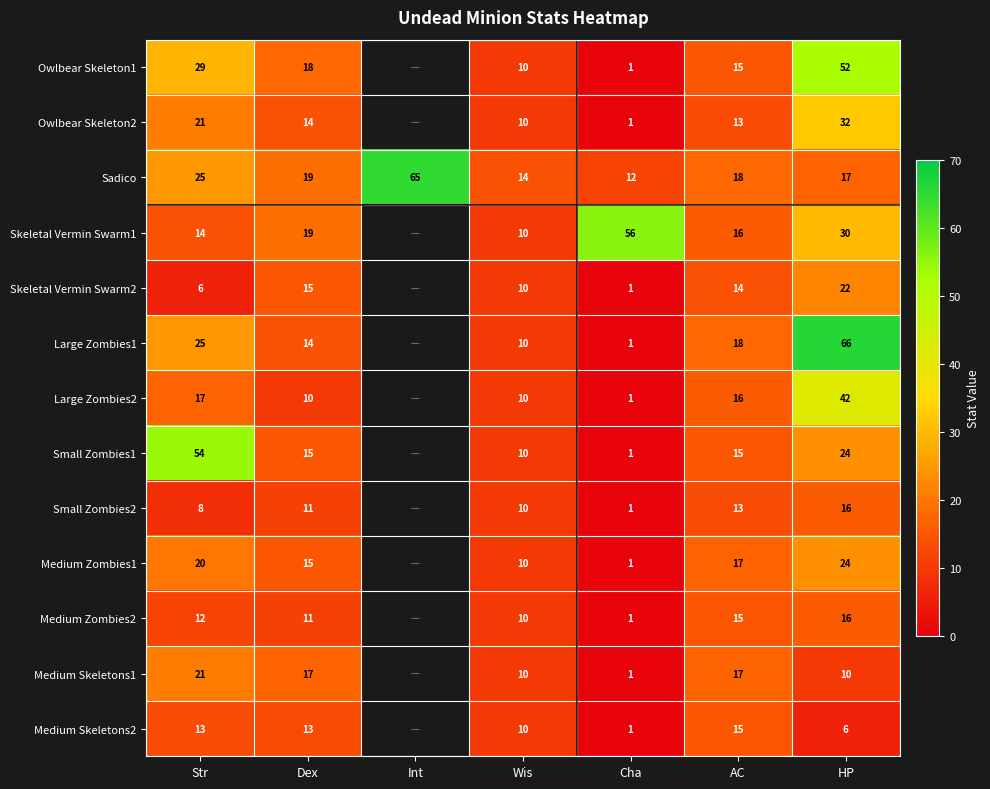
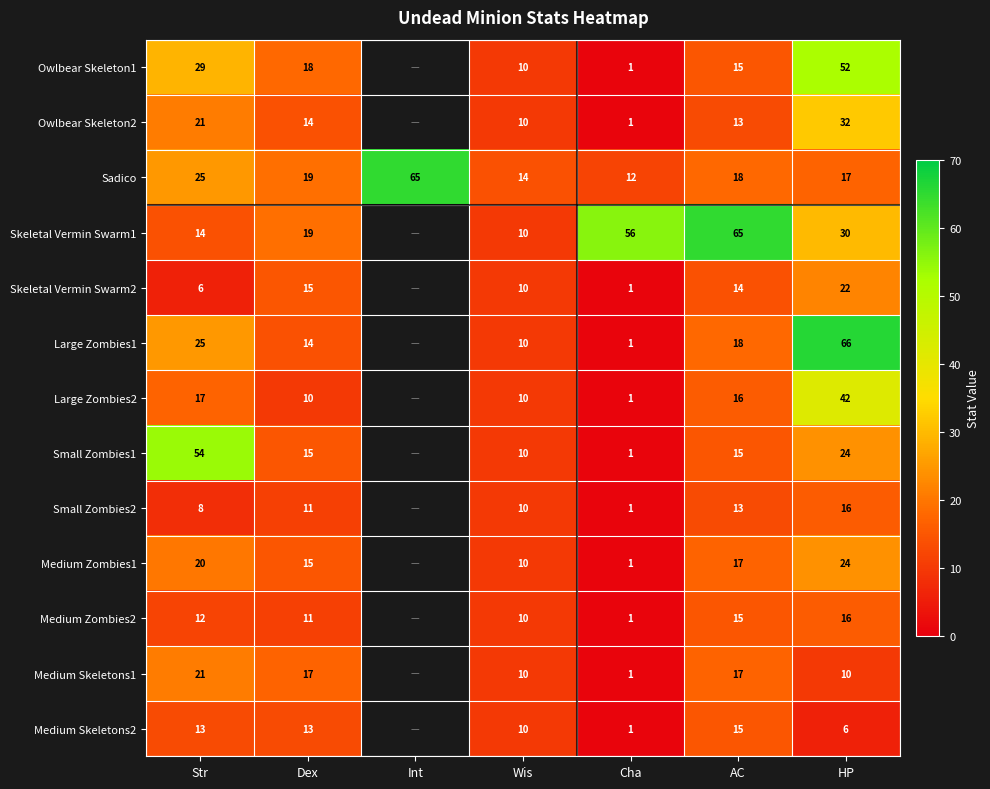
  {
    "Owlbear Skeleton1": {
      "Str": 29,
      "Dex": 18,
      "Wis": 10,
      "Cha": 1,
      "AC": 15,
      "HP": 52
    },
    "Owlbear Skeleton2": {
      "Str": 21,
      "Dex": 14,
      "Wis": 10,
      "Cha": 1,
      "AC": 13,
      "HP": 32
    },
    "Sadico": {
      "Str": 25,
      "Dex": 19,
      "Int": 65,
      "Wis": 14,
      "Cha": 12,
      "AC": 18,
      "HP": 17
    },
    "Skeletal Vermin Swarm1": {
      "Str": 14,
      "Dex": 19,
      "Wis": 10,
      "Cha": 56,
-     "AC": 16,
+     "AC": 65,
      "HP": 30
    },
    "Skeletal Vermin Swarm2": {
      "Str": 6,
      "Dex": 15,
      "Wis": 10,
      "Cha": 1,
      "AC": 14,
      "HP": 22
    },
    "Large Zombies1": {
      "Str": 25,
      "Dex": 14,
      "Wis": 10,
      "Cha": 1,
      "AC": 18,
      "HP": 66
    },
    "Large Zombies2": {
      "Str": 17,
      "Dex": 10,
      "Wis": 10,
      "Cha": 1,
      "AC": 16,
      "HP": 42
    },
    "Small Zombies1": {
      "Str": 54,
      "Dex": 15,
      "Wis": 10,
      "Cha": 1,
      "AC": 15,
      "HP": 24
    },
    "Small Zombies2": {
      "Str": 8,
      "Dex": 11,
      "Wis": 10,
      "Cha": 1,
      "AC": 13,
      "HP": 16
    },
    "Medium Zombies1": {
      "Str": 20,
      "Dex": 15,
      "Wis": 10,
      "Cha": 1,
      "AC": 17,
      "HP": 24
    },
    "Medium Zombies2": {
      "Str": 12,
      "Dex": 11,
      "Wis": 10,
      "Cha": 1,
      "AC": 15,
      "HP": 16
    },
    "Medium Skeletons1": {
      "Str": 21,
      "Dex": 17,
      "Wis": 10,
      "Cha": 1,
      "AC": 17,
      "HP": 10
    },
    "Medium Skeletons2": {
      "Str": 13,
      "Dex": 13,
      "Wis": 10,
      "Cha": 1,
      "AC": 15,
      "HP": 6
    }
  }
